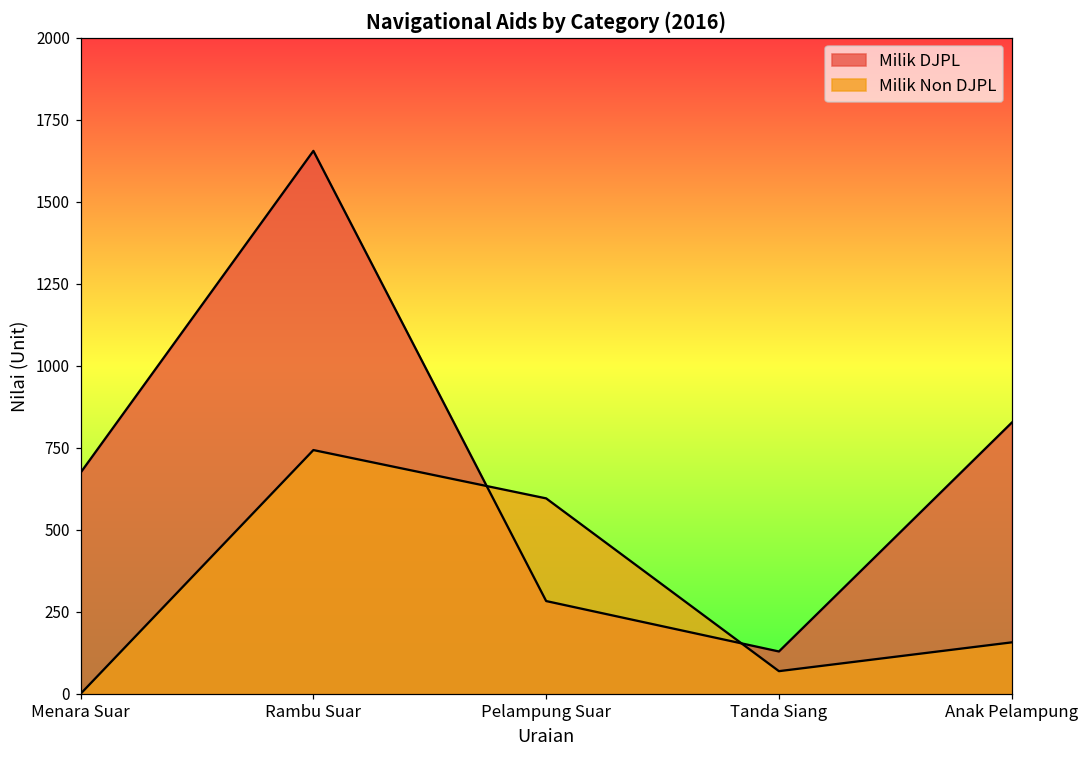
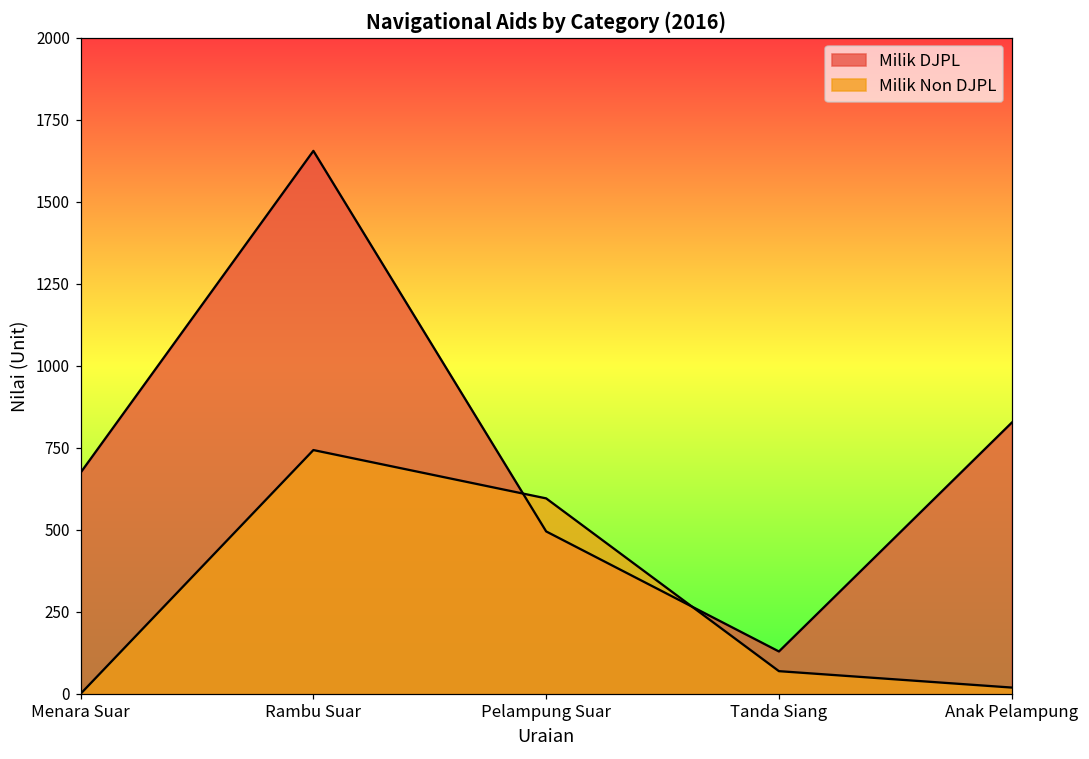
  {
    "Milik DJPL": {
      "Menara Suar": 670,
      "Rambu Suar": 1660,
-     "Pelampung Suar": 280,
+     "Pelampung Suar": 500,
      "Tanda Siang": 130,
      "Anak Pelampung": 830
    },
    "Milik Non DJPL": {
      "Menara Suar": 0,
      "Rambu Suar": 740,
      "Pelampung Suar": 600,
      "Tanda Siang": 70,
-     "Anak Pelampung": 160
+     "Anak Pelampung": 20
    }
  }
